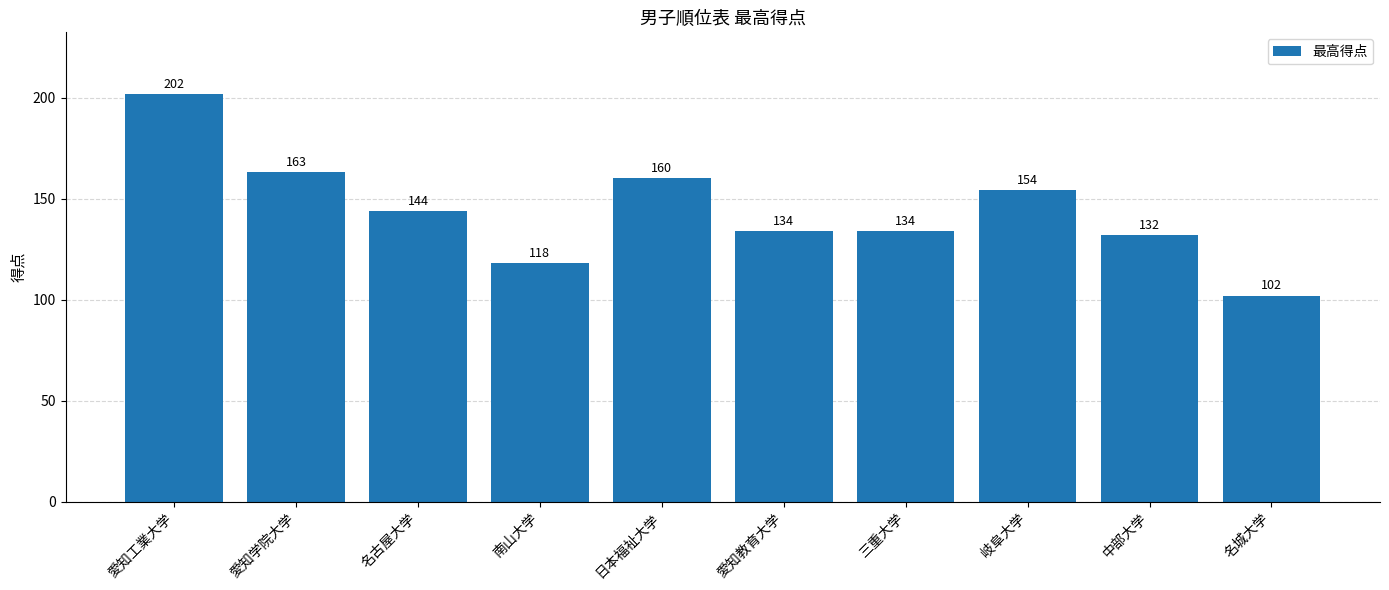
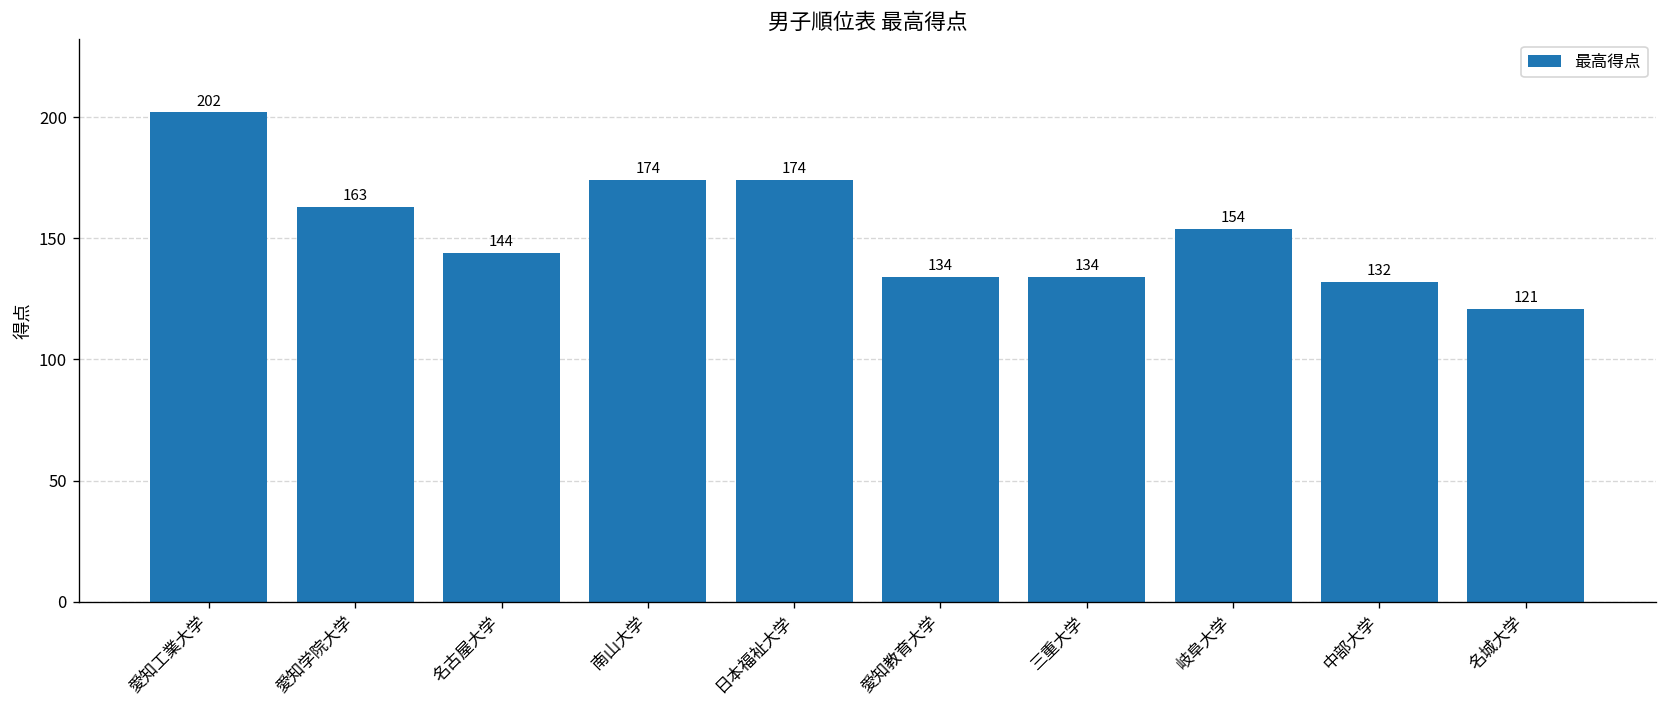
  {
    "愛知工業大学": 202,
    "愛知学院大学": 163,
    "名古屋大学": 144,
-   "南山大学": 118,
-   "日本福祉大学": 160,
+   "南山大学": 174,
+   "日本福祉大学": 174,
    "愛知教育大学": 134,
    "三重大学": 134,
    "岐阜大学": 154,
    "中部大学": 132,
-   "名城大学": 102
+   "名城大学": 121
  }
